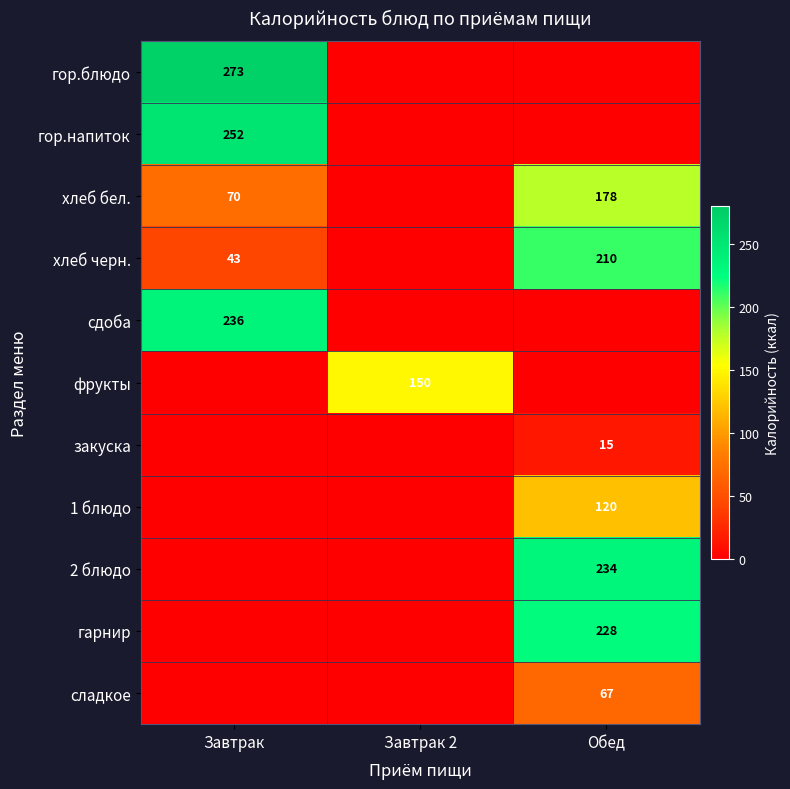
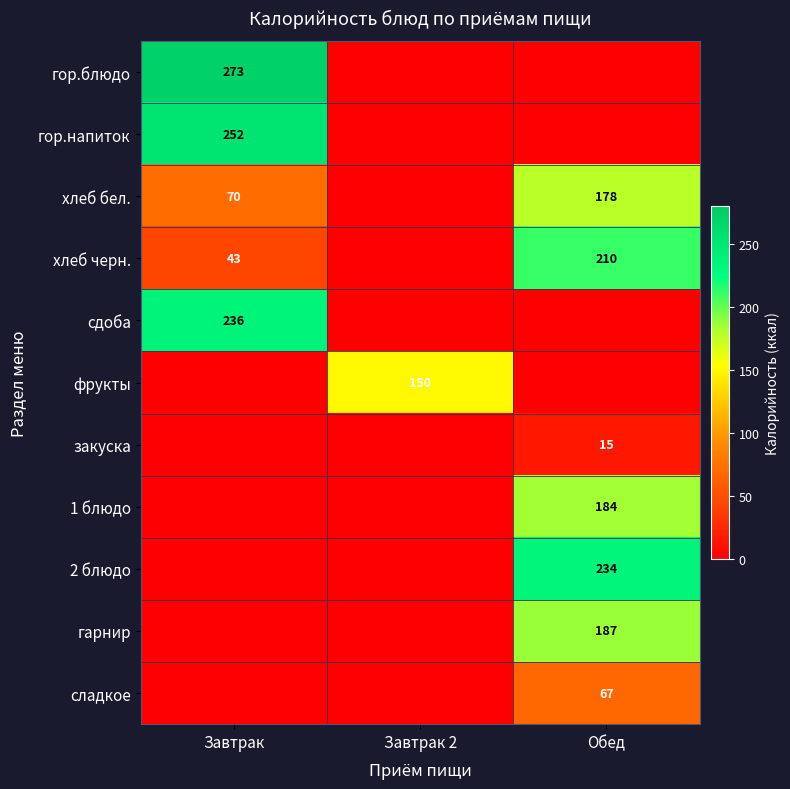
  {
    "гор.блюдо": {
      "Завтрак": 273
    },
    "гор.напиток": {
      "Завтрак": 252
    },
    "хлеб бел.": {
      "Завтрак": 70,
      "Обед": 178
    },
    "хлеб черн.": {
      "Завтрак": 43,
      "Обед": 210
    },
    "сдоба": {
      "Завтрак": 236
    },
    "фрукты": {
      "Завтрак 2": 150
    },
    "закуска": {
      "Обед": 15
    },
    "1 блюдо": {
-     "Обед": 120
+     "Обед": 184
    },
    "2 блюдо": {
      "Обед": 234
    },
    "гарнир": {
-     "Обед": 228
+     "Обед": 187
    },
    "сладкое": {
      "Обед": 67
    }
  }
